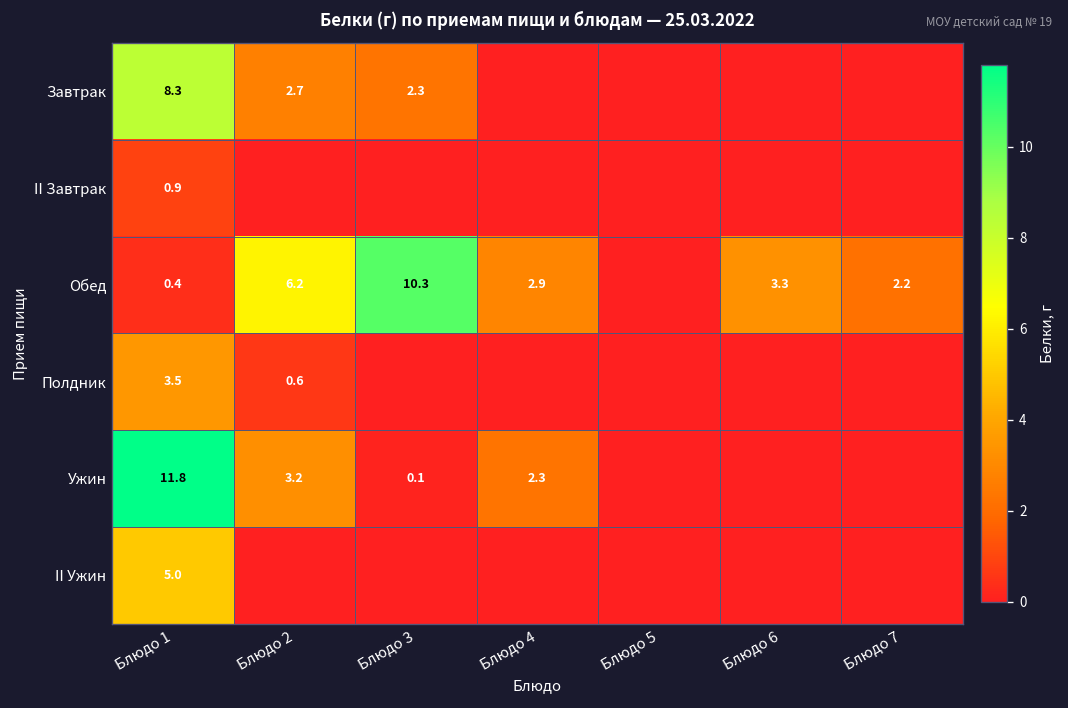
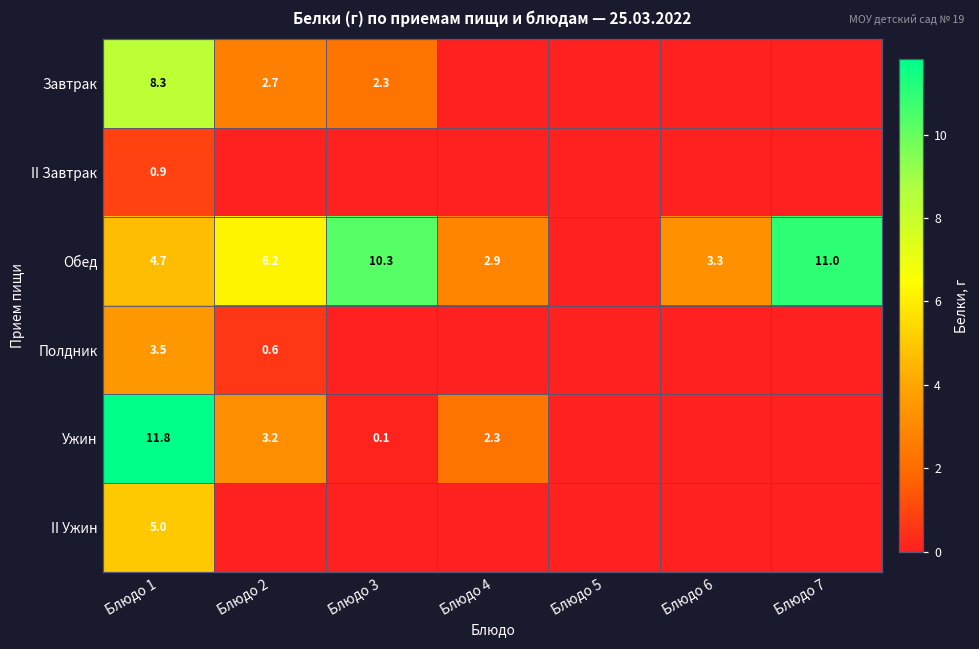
  {
    "Завтрак": {
      "Блюдо 1": 8.3,
      "Блюдо 2": 2.7,
      "Блюдо 3": 2.3
    },
    "II Завтрак": {
      "Блюдо 1": 0.9
    },
    "Обед": {
-     "Блюдо 1": 0.4,
+     "Блюдо 1": 4.7,
      "Блюдо 2": 6.2,
      "Блюдо 3": 10.3,
      "Блюдо 4": 2.9,
      "Блюдо 6": 3.3,
-     "Блюдо 7": 2.2
+     "Блюдо 7": 11.0
    },
    "Полдник": {
      "Блюдо 1": 3.5,
      "Блюдо 2": 0.6
    },
    "Ужин": {
      "Блюдо 1": 11.8,
      "Блюдо 2": 3.2,
      "Блюдо 3": 0.1,
      "Блюдо 4": 2.3
    },
    "II Ужин": {
      "Блюдо 1": 5.0
    }
  }
